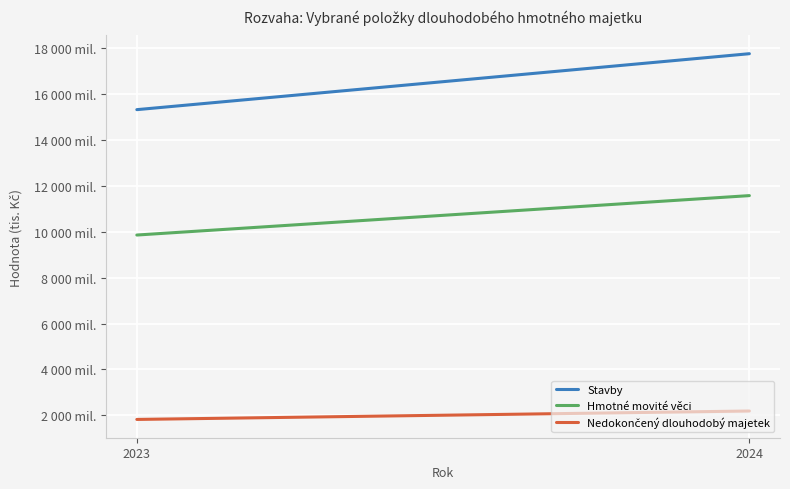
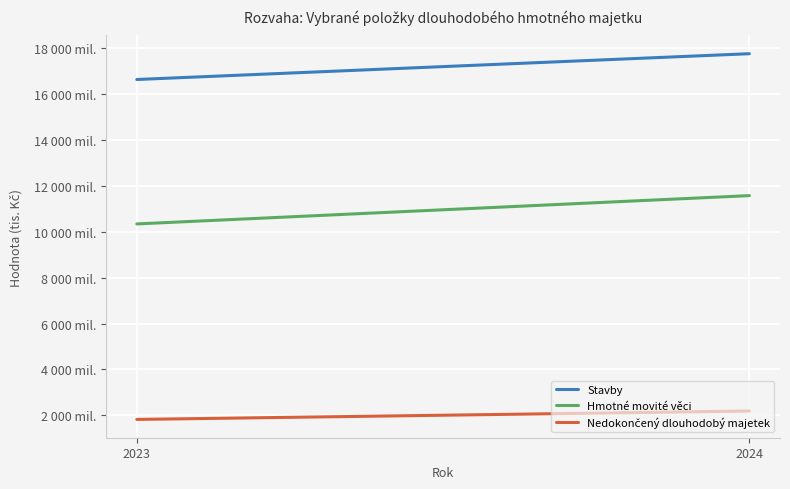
  {
    "Stavby": {
-     "2023": "15300 mil.",
+     "2023": "16600 mil.",
      "2024": "17800 mil."
    },
    "Hmotné movité věci": {
-     "2023": "9900 mil.",
+     "2023": "10300 mil.",
      "2024": "11600 mil."
    },
    "Nedokončený dlouhodobý majetek": {
      "2023": "1800 mil."
    }
  }
